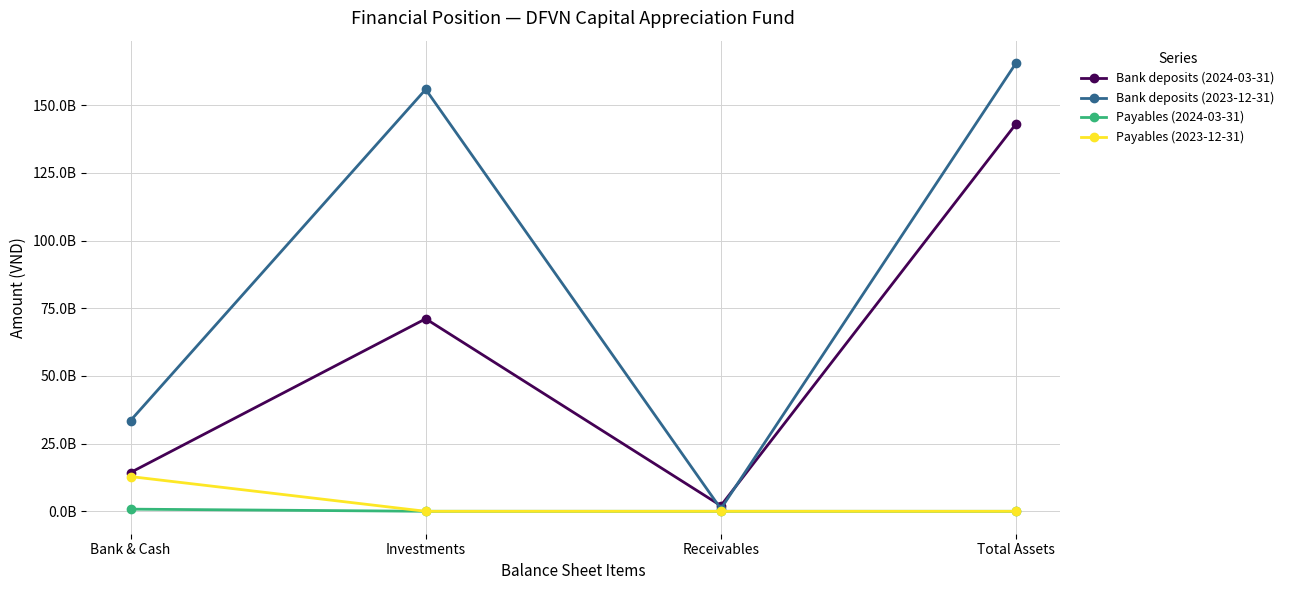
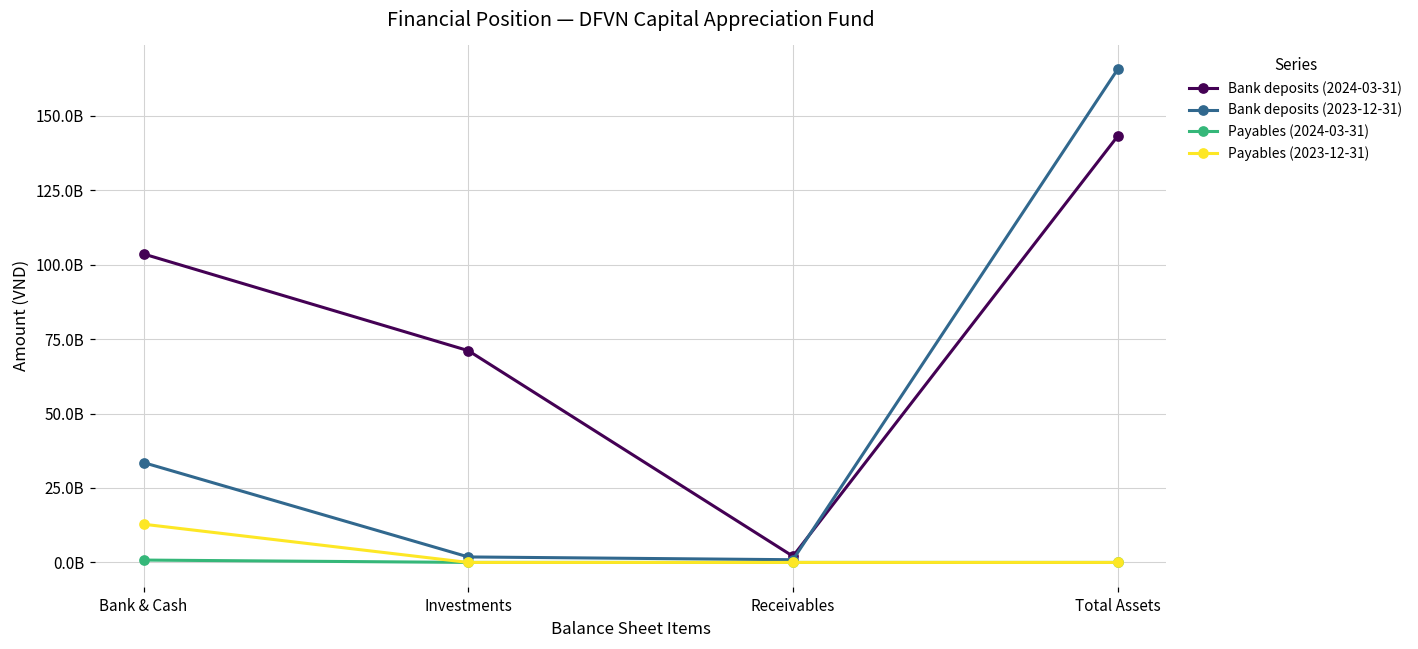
  {
    "Bank deposits (2024-03-31)": {
-     "Bank & Cash": 14000000000,
+     "Bank & Cash": 104000000000,
      "Investments": 71000000000,
      "Receivables": 2000000000,
      "Total Assets": 143000000000
    },
    "Bank deposits (2023-12-31)": {
      "Bank & Cash": 34000000000,
-     "Investments": 156000000000,
+     "Investments": 2000000000,
      "Total Assets": 166000000000
    },
    "Payables (2024-03-31)": {
      "Bank & Cash": 1000000000
    },
    "Payables (2023-12-31)": {
      "Bank & Cash": 13000000000
    }
  }
